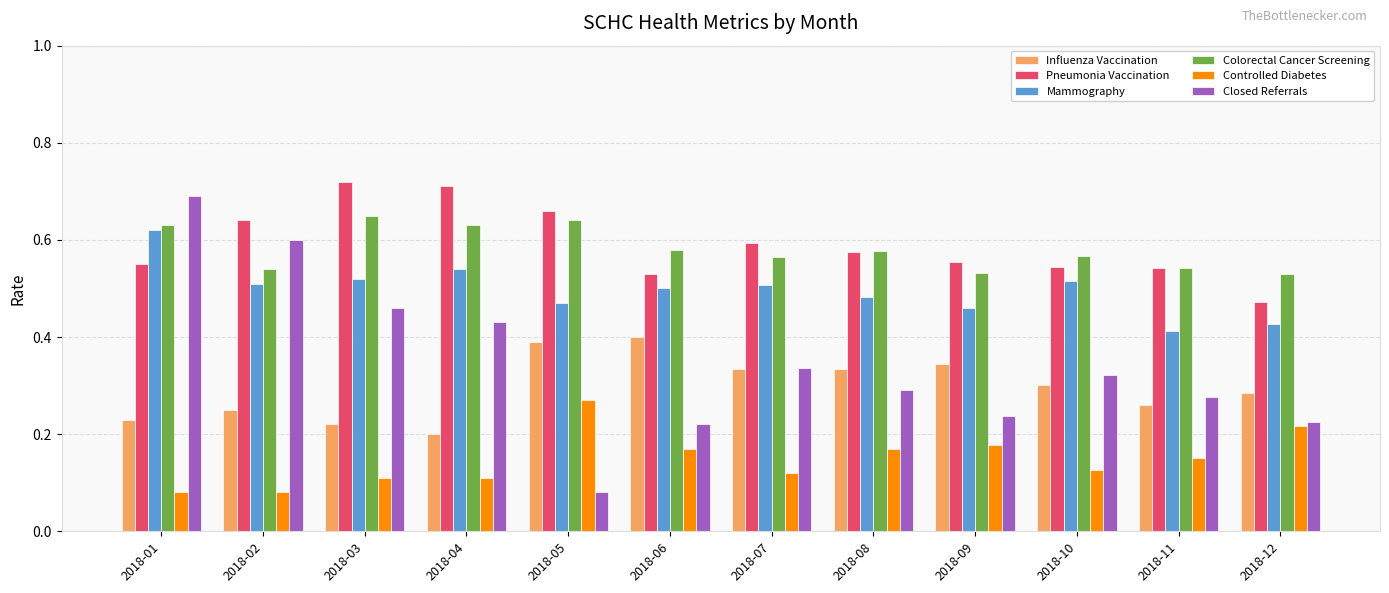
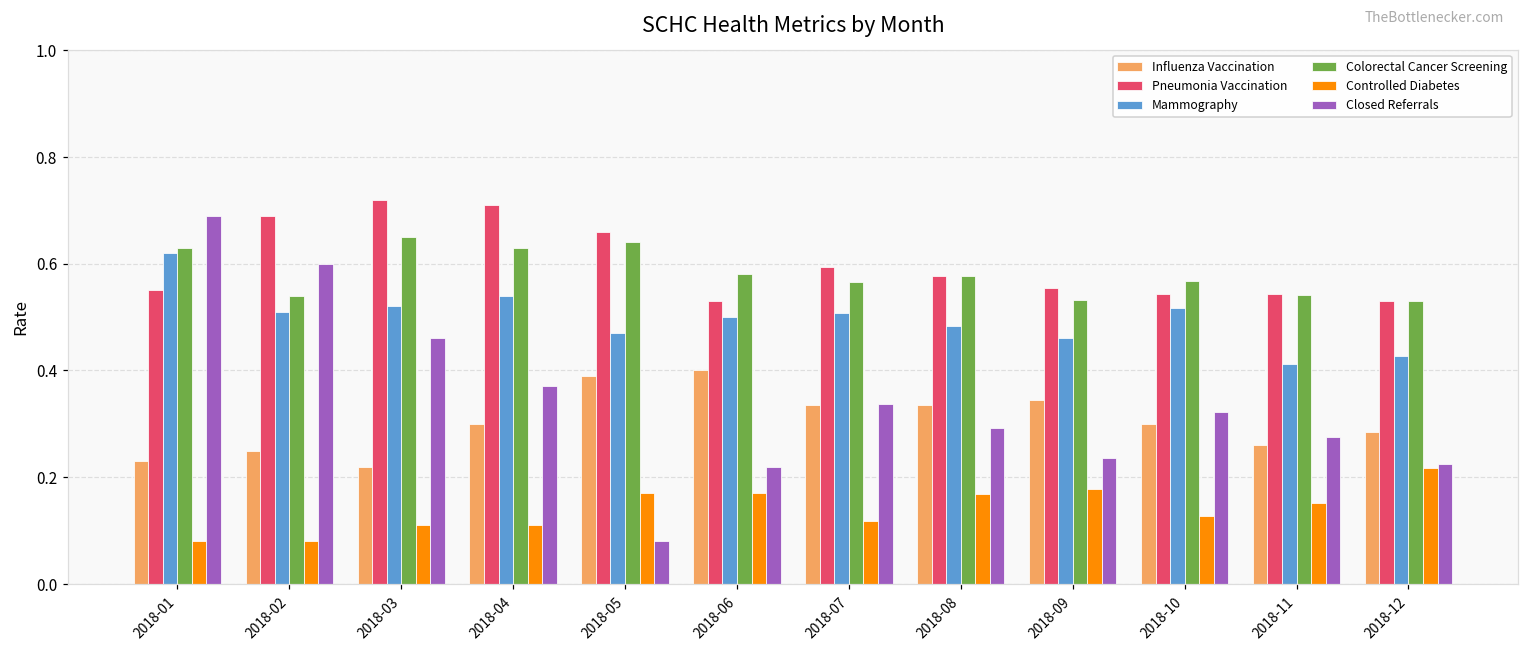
  {
    "Influenza Vaccination": {
      "2018-01": 0.23,
      "2018-02": 0.25,
      "2018-03": 0.22,
-     "2018-04": 0.2,
+     "2018-04": 0.3,
      "2018-05": 0.39,
      "2018-06": 0.4,
      "2018-07": 0.33,
      "2018-08": 0.34,
      "2018-09": 0.35,
      "2018-10": 0.3,
      "2018-11": 0.26,
      "2018-12": 0.28
    },
    "Pneumonia Vaccination": {
      "2018-01": 0.55,
-     "2018-02": 0.64,
+     "2018-02": 0.69,
      "2018-03": 0.72,
      "2018-04": 0.71,
      "2018-05": 0.66,
      "2018-06": 0.53,
      "2018-07": 0.59,
      "2018-08": 0.58,
      "2018-09": 0.55,
      "2018-10": 0.54,
      "2018-11": 0.54,
-     "2018-12": 0.47
+     "2018-12": 0.53
    },
    "Mammography": {
      "2018-01": 0.62,
      "2018-02": 0.51,
      "2018-03": 0.52,
      "2018-04": 0.54,
      "2018-05": 0.47,
      "2018-06": 0.50,
      "2018-07": 0.51,
      "2018-08": 0.48,
      "2018-09": 0.46,
      "2018-10": 0.52,
      "2018-11": 0.41,
      "2018-12": 0.43
    },
    "Colorectal Cancer Screening": {
      "2018-01": 0.63,
      "2018-02": 0.54,
      "2018-03": 0.65,
      "2018-04": 0.63,
      "2018-05": 0.64,
      "2018-06": 0.58,
      "2018-07": 0.57,
      "2018-08": 0.58,
      "2018-09": 0.53,
      "2018-10": 0.57,
      "2018-11": 0.54,
      "2018-12": 0.53
    },
    "Controlled Diabetes": {
      "2018-01": 0.08,
      "2018-02": 0.08,
      "2018-03": 0.11,
      "2018-04": 0.11,
-     "2018-05": 0.27,
+     "2018-05": 0.17,
      "2018-06": 0.17,
      "2018-07": 0.12,
      "2018-08": 0.17,
      "2018-09": 0.18,
      "2018-10": 0.13,
      "2018-11": 0.15,
      "2018-12": 0.22
    },
    "Closed Referrals": {
      "2018-01": 0.69,
      "2018-02": 0.60,
      "2018-03": 0.46,
-     "2018-04": 0.43,
+     "2018-04": 0.37,
      "2018-05": 0.08,
      "2018-06": 0.22,
      "2018-07": 0.34,
      "2018-08": 0.29,
      "2018-09": 0.24,
      "2018-10": 0.32,
      "2018-11": 0.28,
      "2018-12": 0.23
    }
  }
